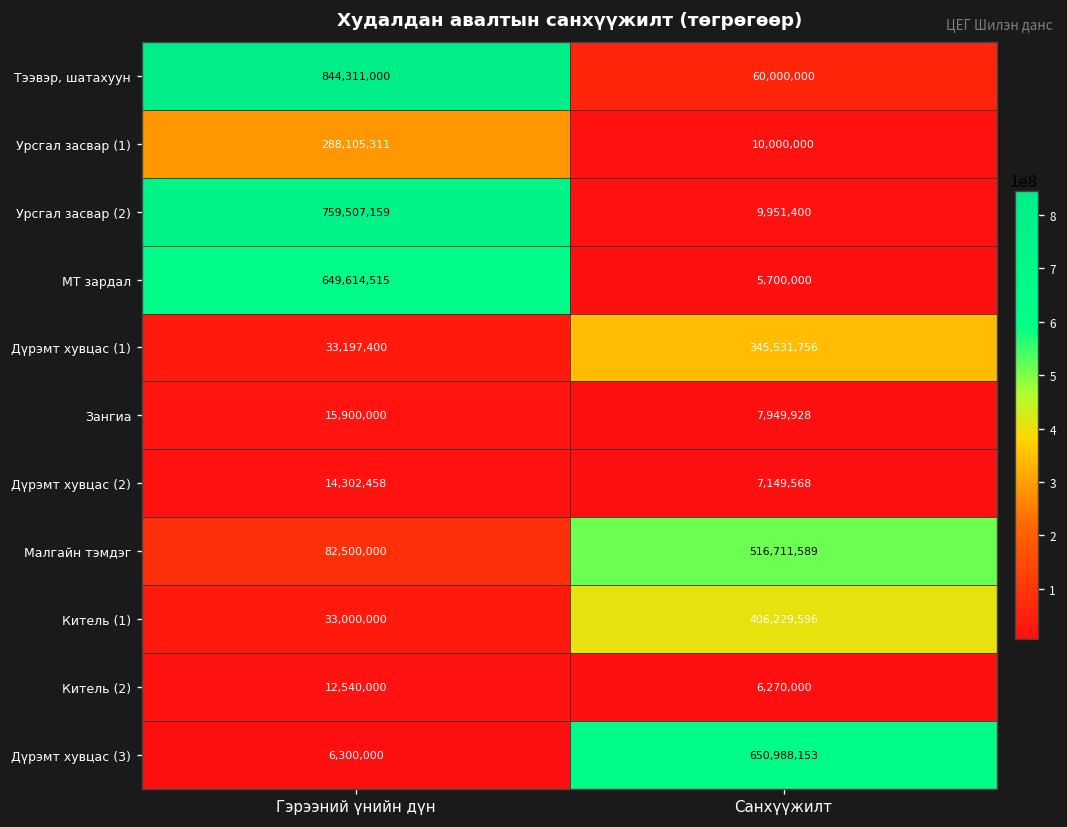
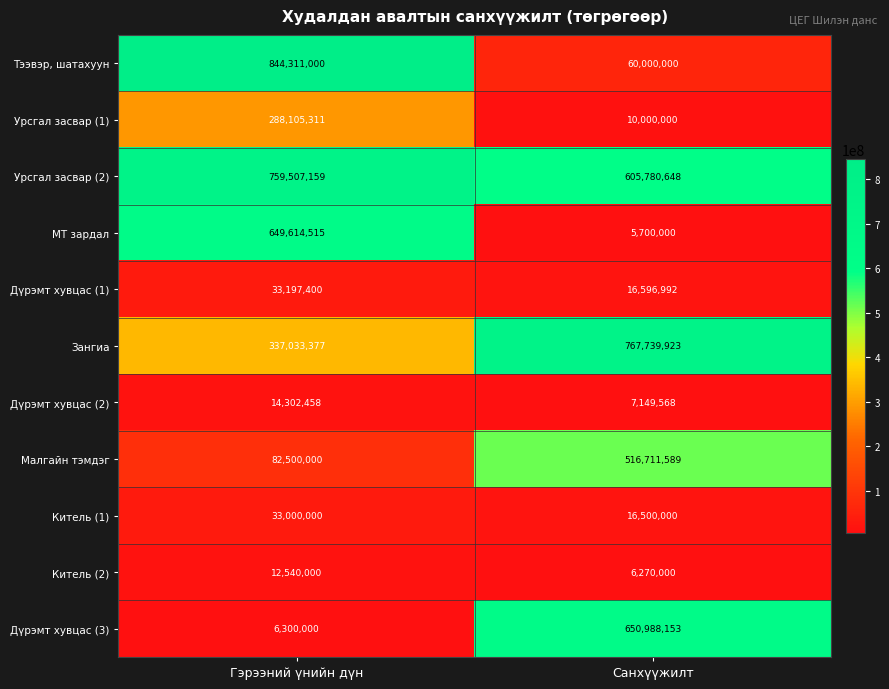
  {
    "Тээвэр, шатахуун": {
      "Гэрээний үнийн дүн": "844,311,000",
      "Санхүүжилт": "60,000,000"
    },
    "Урсгал засвар (1)": {
      "Гэрээний үнийн дүн": "288,105,311",
      "Санхүүжилт": "10,000,000"
    },
    "Урсгал засвар (2)": {
      "Гэрээний үнийн дүн": "759,507,159",
-     "Санхүүжилт": "9,951,400"
+     "Санхүүжилт": "605,780,648"
    },
    "МТ зардал": {
      "Гэрээний үнийн дүн": "649,614,515",
      "Санхүүжилт": "5,700,000"
    },
    "Дүрэмт хувцас (1)": {
      "Гэрээний үнийн дүн": "33,197,400",
-     "Санхүүжилт": "345,531,756"
+     "Санхүүжилт": "16,596,992"
    },
    "Зангиа": {
-     "Гэрээний үнийн дүн": "15,900,000",
-     "Санхүүжилт": "7,949,928"
+     "Гэрээний үнийн дүн": "337,033,377",
+     "Санхүүжилт": "767,739,923"
    },
    "Дүрэмт хувцас (2)": {
      "Гэрээний үнийн дүн": "14,302,458",
      "Санхүүжилт": "7,149,568"
    },
    "Малгайн тэмдэг": {
      "Гэрээний үнийн дүн": "82,500,000",
      "Санхүүжилт": "516,711,589"
    },
    "Китель (1)": {
      "Гэрээний үнийн дүн": "33,000,000",
-     "Санхүүжилт": "406,229,596"
+     "Санхүүжилт": "16,500,000"
    },
    "Китель (2)": {
      "Гэрээний үнийн дүн": "12,540,000",
      "Санхүүжилт": "6,270,000"
    },
    "Дүрэмт хувцас (3)": {
      "Гэрээний үнийн дүн": "6,300,000",
      "Санхүүжилт": "650,988,153"
    }
  }
